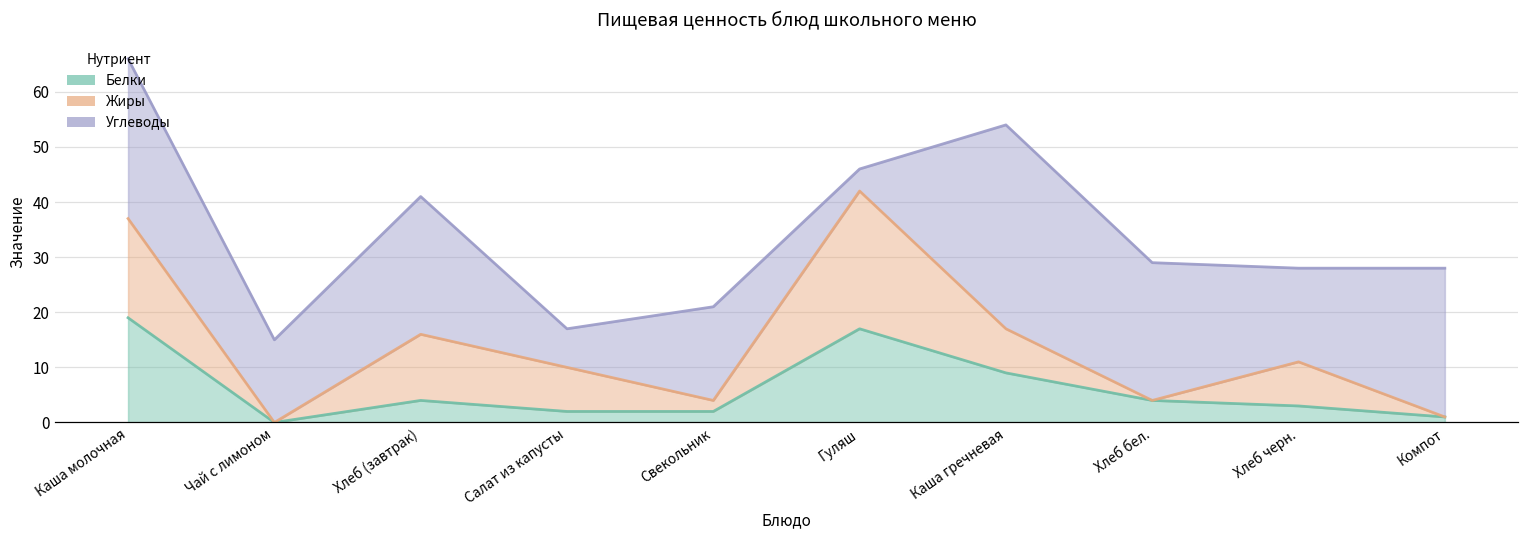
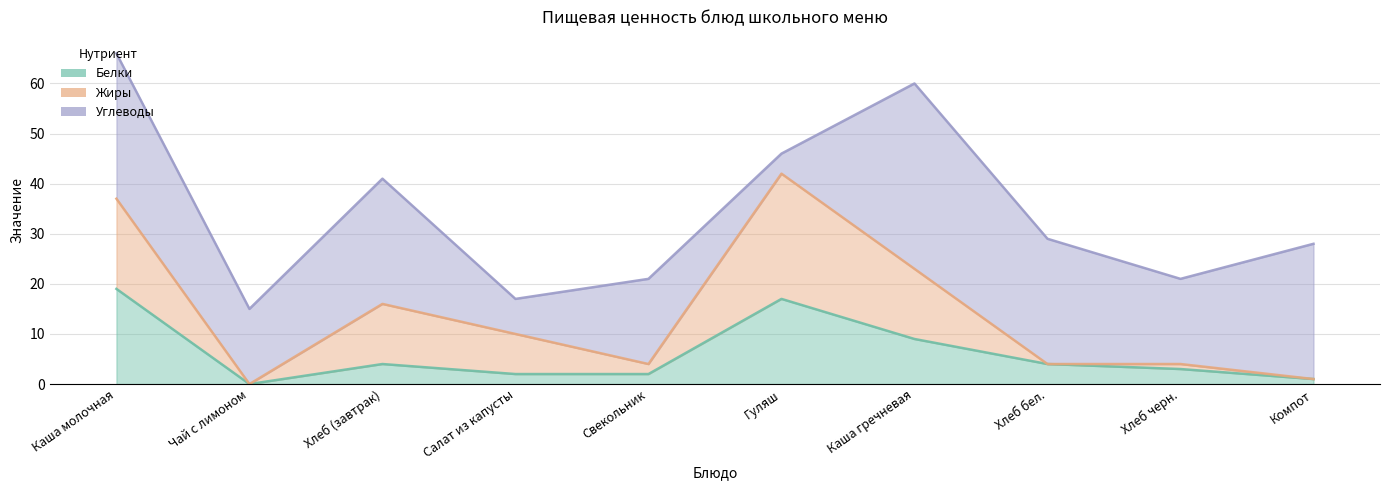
  {
    "Жиры": {
      "Каша молочная": 18,
      "Хлеб (завтрак)": 12,
      "Салат из капусты": 8,
      "Свекольник": 2,
      "Гуляш": 25,
-     "Каша гречневая": 8,
-     "Хлеб черн.": 8
+     "Каша гречневая": 14,
+     "Хлеб черн.": 1
    }
  }
